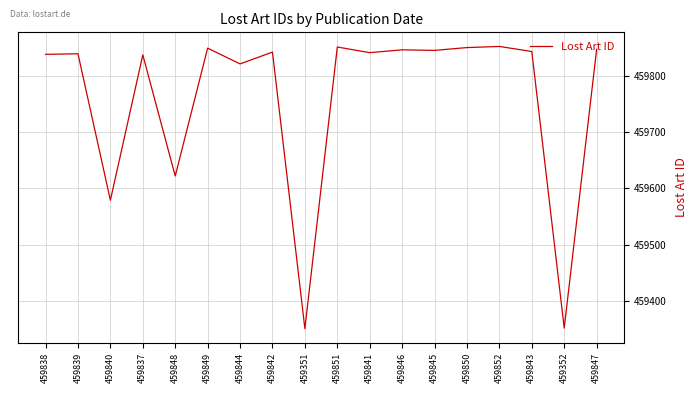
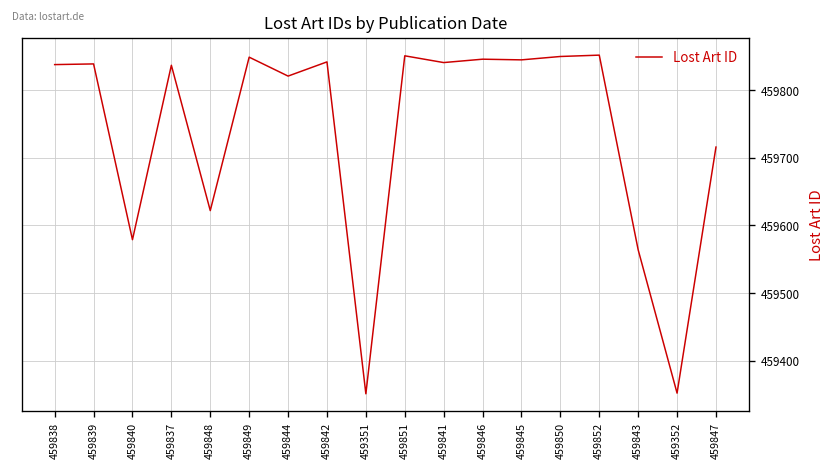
  {
    "459838": 459840,
    "459839": 459840,
    "459840": 459580,
    "459837": 459840,
    "459848": 459620,
    "459849": 459850,
    "459844": 459820,
    "459842": 459840,
    "459351": 459350,
    "459851": 459850,
    "459841": 459840,
    "459846": 459850,
    "459845": 459850,
    "459850": 459850,
    "459852": 459850,
-   "459843": 459840,
+   "459843": 459560,
    "459352": 459350,
-   "459847": 459850
+   "459847": 459720
  }
